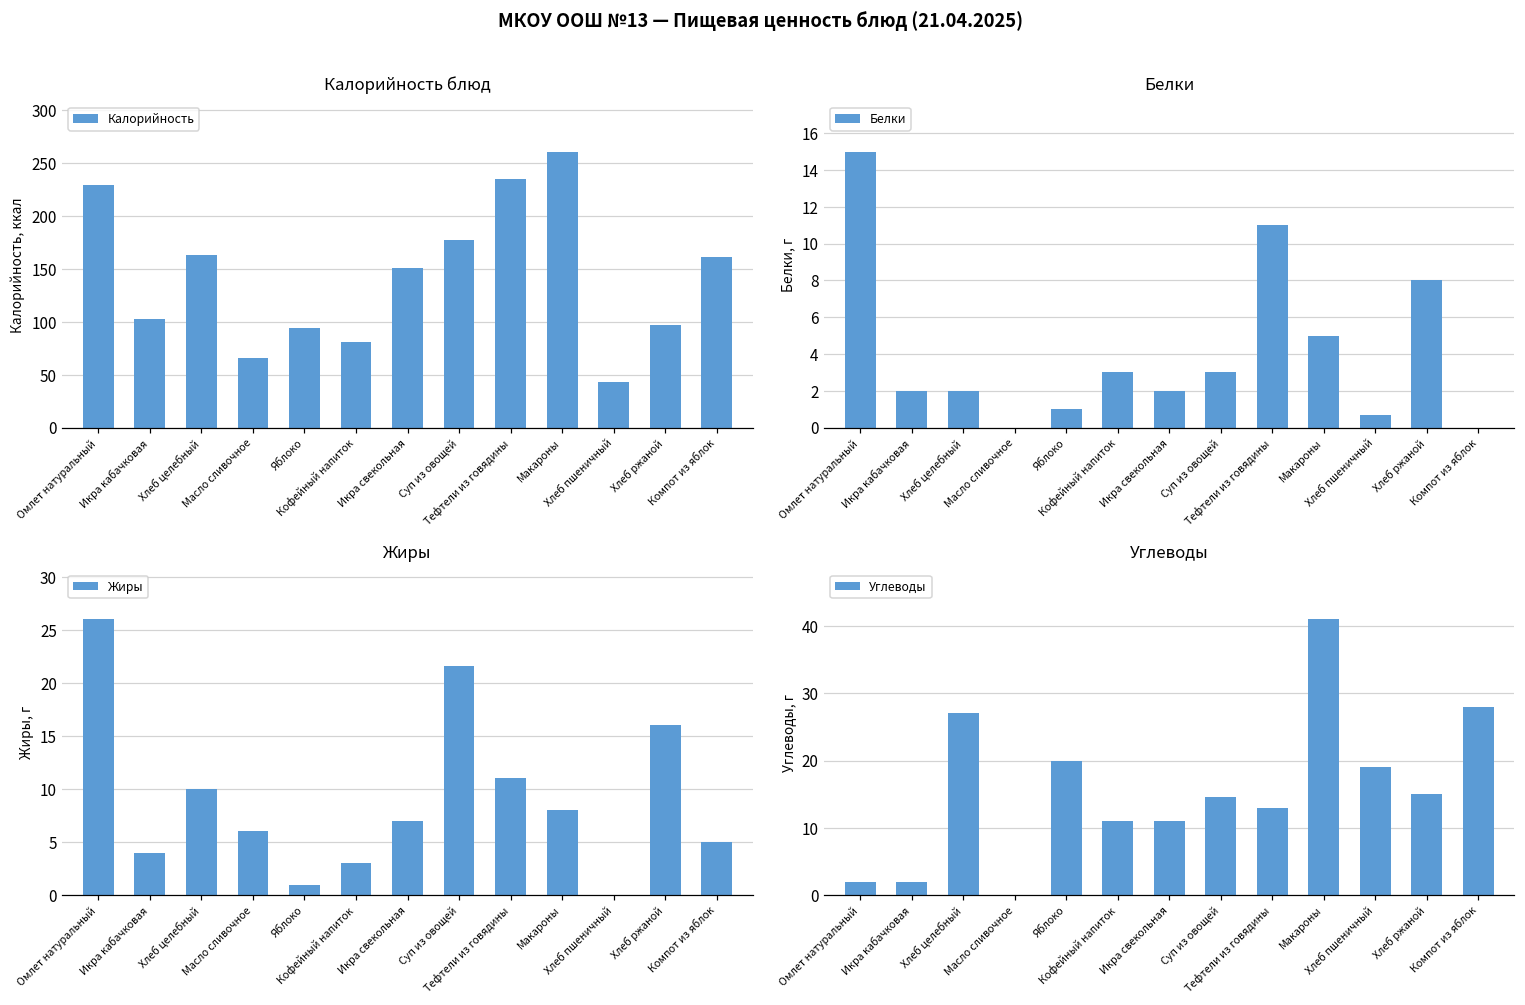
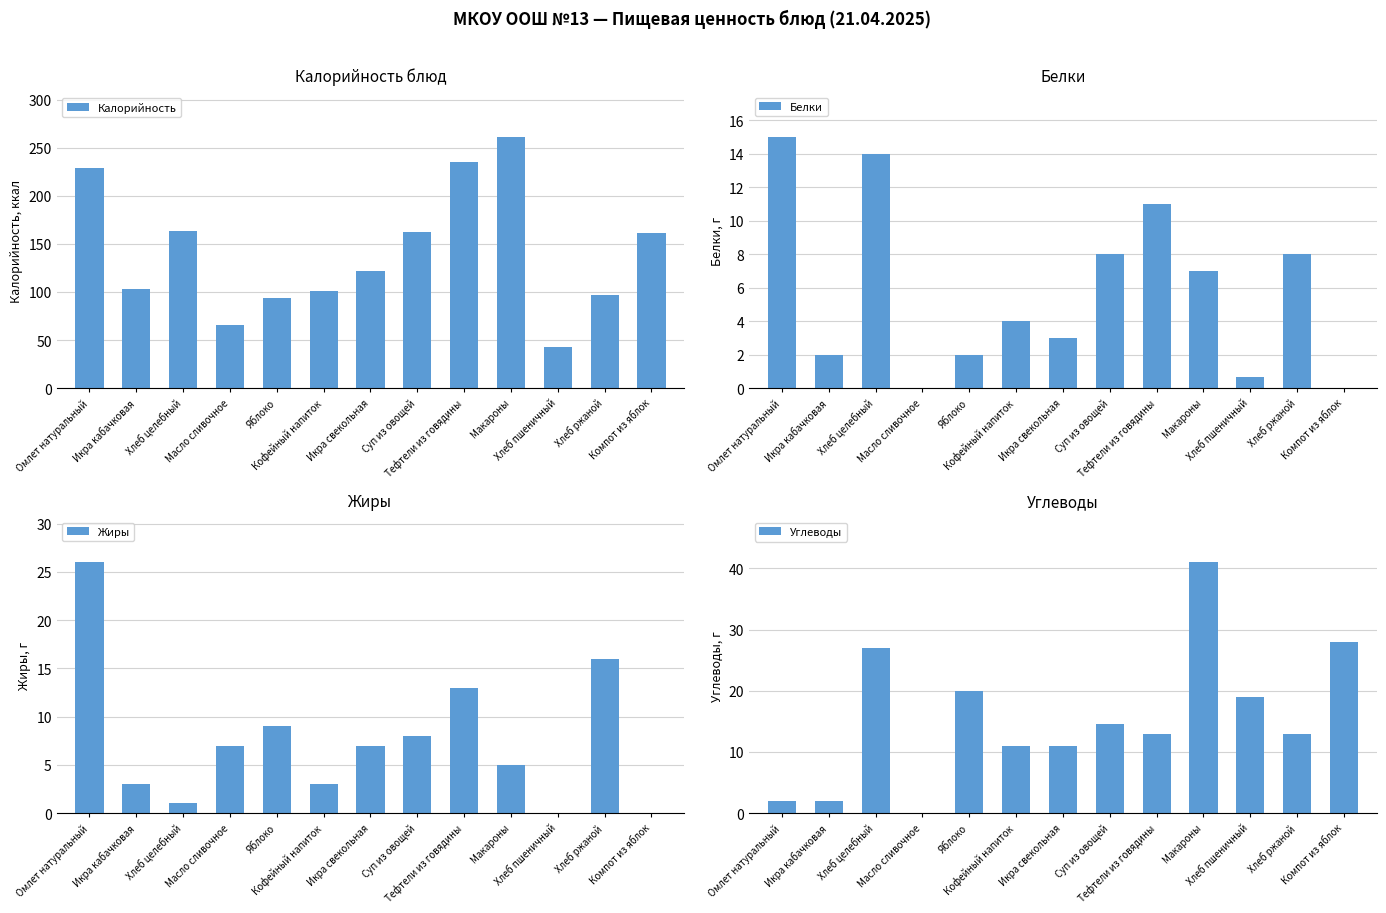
  {
    "Калорийность блюд": {
      "Омлет натуральный": 230,
      "Икра кабачковая": 100,
      "Хлеб целебный": 160,
      "Масло сливочное": 70,
      "Яблоко": 90,
-     "Кофейный напиток": 80,
-     "Икра свекольная": 150,
-     "Суп из овощей": 180,
+     "Кофейный напиток": 100,
+     "Икра свекольная": 120,
+     "Суп из овощей": 160,
      "Тефтели из говядины": 240,
      "Макароны": 260,
      "Хлеб пшеничный": 40,
      "Хлеб ржаной": 100,
      "Компот из яблок": 160
    },
    "Белки": {
      "Омлет натуральный": 15,
      "Икра кабачковая": 2,
-     "Хлеб целебный": 2,
+     "Хлеб целебный": 14,
      "Масло сливочное": 0,
-     "Яблоко": 1,
-     "Кофейный напиток": 3,
-     "Икра свекольная": 2,
-     "Суп из овощей": 3,
+     "Яблоко": 2,
+     "Кофейный напиток": 4,
+     "Икра свекольная": 3,
+     "Суп из овощей": 8,
      "Тефтели из говядины": 11,
-     "Макароны": 5,
+     "Макароны": 7,
      "Хлеб пшеничный": 0.7,
      "Хлеб ржаной": 8,
      "Компот из яблок": 0
    },
    "Жиры": {
      "Омлет натуральный": 26,
-     "Икра кабачковая": 4,
-     "Хлеб целебный": 10,
-     "Масло сливочное": 6,
-     "Яблоко": 1,
+     "Икра кабачковая": 3,
+     "Хлеб целебный": 1,
+     "Масло сливочное": 7,
+     "Яблоко": 9,
      "Кофейный напиток": 3,
      "Икра свекольная": 7,
-     "Суп из овощей": 22,
-     "Тефтели из говядины": 11,
-     "Макароны": 8,
+     "Суп из овощей": 8,
+     "Тефтели из говядины": 13,
+     "Макароны": 5,
      "Хлеб пшеничный": 0,
      "Хлеб ржаной": 16,
-     "Компот из яблок": 5
+     "Компот из яблок": 0
    },
    "Углеводы": {
      "Омлет натуральный": 2,
      "Икра кабачковая": 2,
      "Хлеб целебный": 27,
      "Масло сливочное": 0,
      "Яблоко": 20,
      "Кофейный напиток": 11,
      "Икра свекольная": 11,
      "Суп из овощей": 15,
      "Тефтели из говядины": 13,
      "Макароны": 41,
      "Хлеб пшеничный": 19,
-     "Хлеб ржаной": 15,
+     "Хлеб ржаной": 13,
      "Компот из яблок": 28
    }
  }
